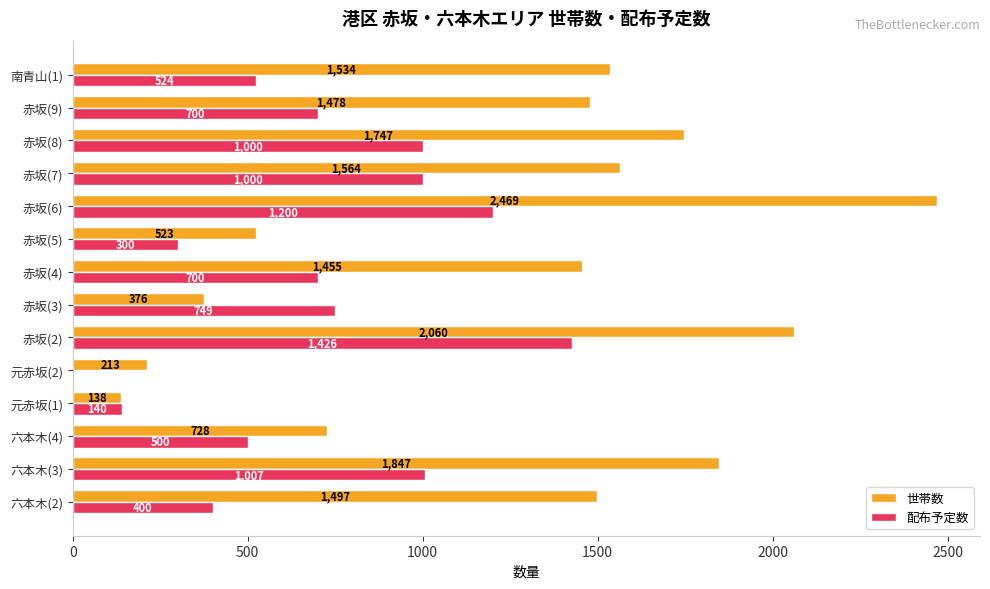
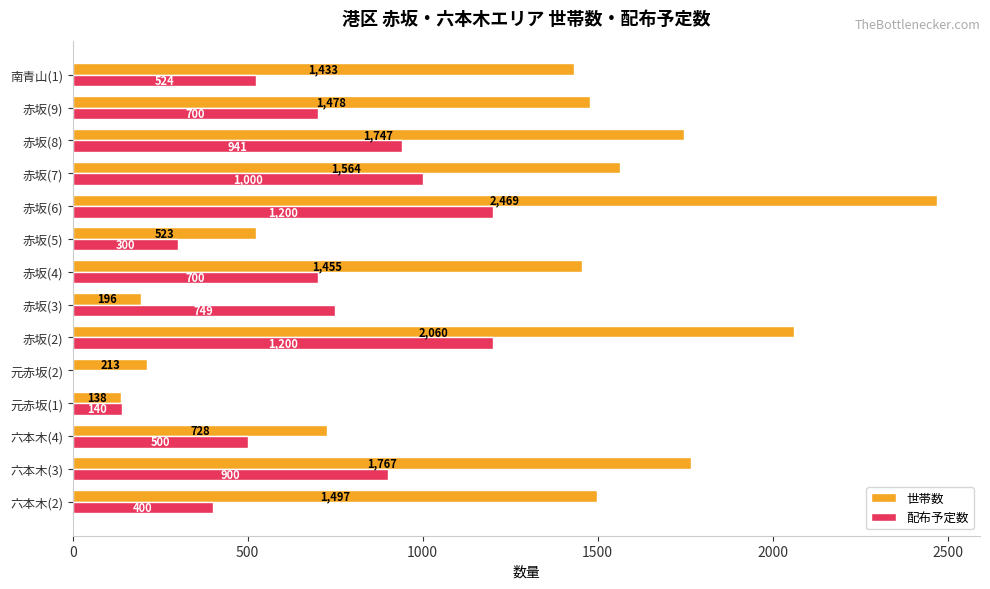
  {
    "世帯数": {
-     "南青山(1)": "1,534",
+     "南青山(1)": "1,433",
      "赤坂(9)": "1,478",
      "赤坂(8)": "1,747",
      "赤坂(7)": "1,564",
      "赤坂(6)": "2,469",
      "赤坂(5)": "523",
      "赤坂(4)": "1,455",
-     "赤坂(3)": "376",
+     "赤坂(3)": "196",
      "赤坂(2)": "2,060",
      "元赤坂(2)": "213",
      "元赤坂(1)": "138",
      "六本木(4)": "728",
-     "六本木(3)": "1,847",
+     "六本木(3)": "1,767",
      "六本木(2)": "1,497"
    },
    "配布予定数": {
      "南青山(1)": "524",
      "赤坂(9)": "700",
-     "赤坂(8)": "1,000",
+     "赤坂(8)": "941",
      "赤坂(7)": "1,000",
      "赤坂(6)": "1,200",
      "赤坂(5)": "300",
      "赤坂(4)": "700",
      "赤坂(3)": "749",
-     "赤坂(2)": "1,426",
+     "赤坂(2)": "1,200",
      "元赤坂(1)": "140",
      "六本木(4)": "500",
-     "六本木(3)": "1,007",
+     "六本木(3)": "900",
      "六本木(2)": "400"
    }
  }
